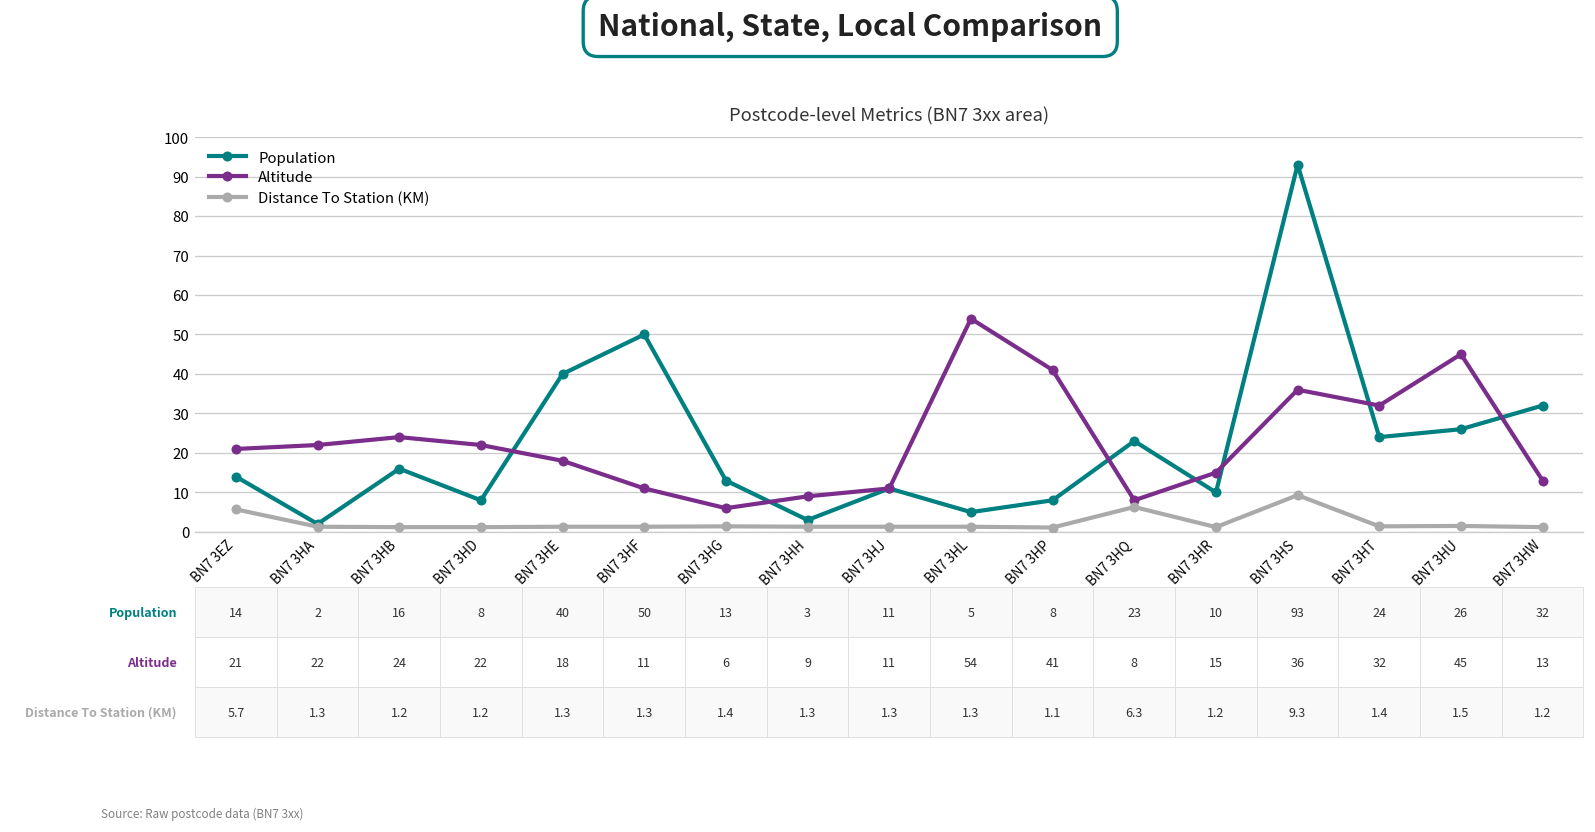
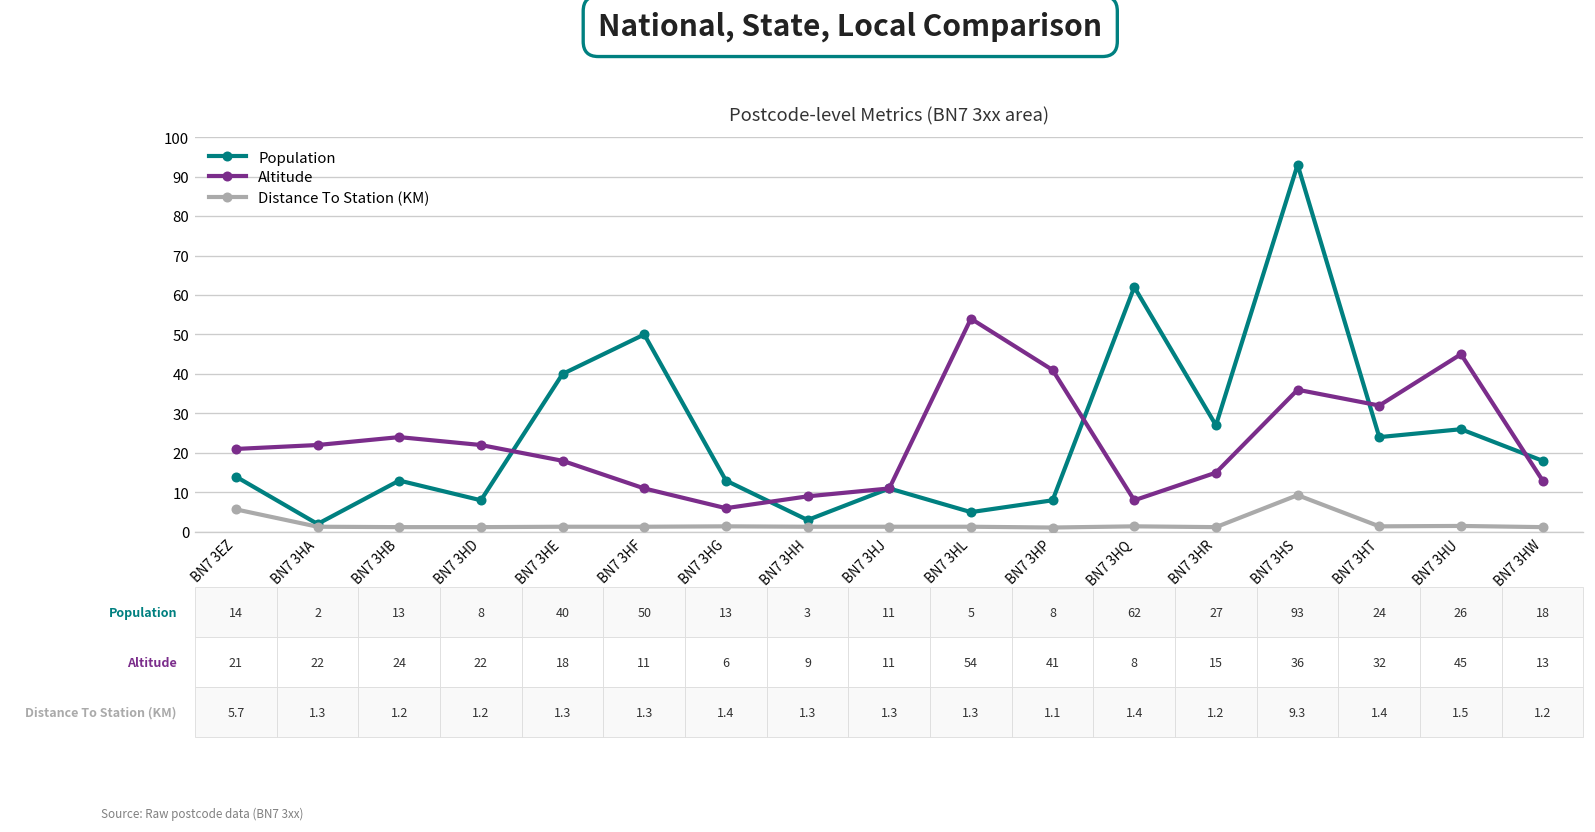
  {
    "Population": {
-     "BN7 3HB": 16,
-     "BN7 3HQ": 23,
-     "BN7 3HR": 10,
-     "BN7 3HW": 32
+     "BN7 3HB": 13,
+     "BN7 3HQ": 62,
+     "BN7 3HR": 27,
+     "BN7 3HW": 18
    },
    "Altitude": {
      "BN7 3EZ": 21,
      "BN7 3HA": 22,
      "BN7 3HB": 24,
      "BN7 3HD": 22,
      "BN7 3HE": 18,
      "BN7 3HF": 11,
      "BN7 3HG": 6,
      "BN7 3HH": 9,
      "BN7 3HL": 54,
      "BN7 3HP": 41,
      "BN7 3HQ": 8,
      "BN7 3HR": 15,
      "BN7 3HS": 36,
      "BN7 3HT": 32,
      "BN7 3HU": 45,
      "BN7 3HW": 13
    },
    "Distance To Station (KM)": {
-     "BN7 3HQ": 6.3
+     "BN7 3HQ": 1.4
    }
  }
